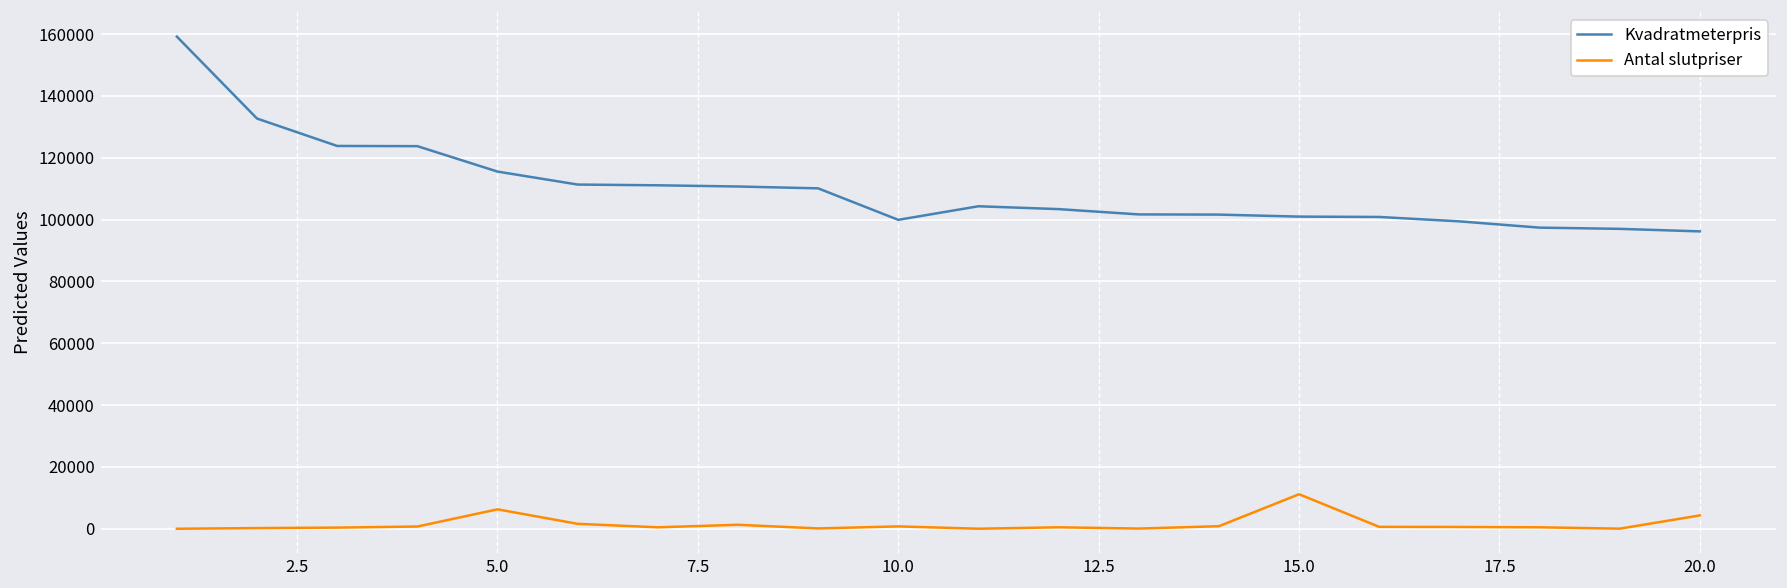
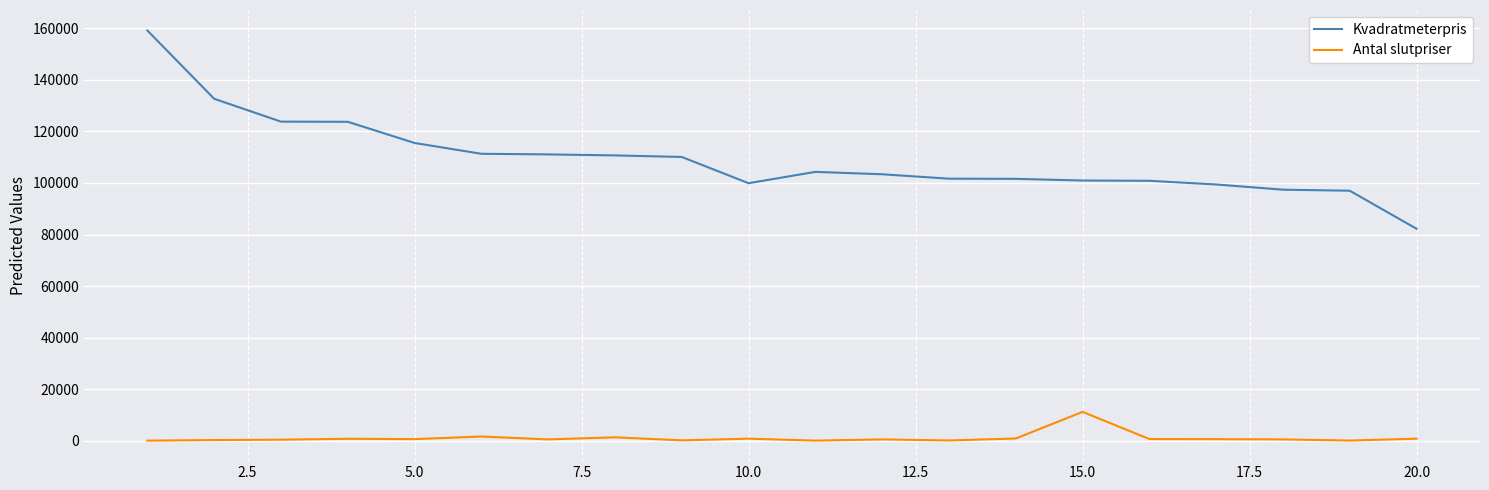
  {
    "Kvadratmeterpris": {
      "5.0": 116000,
      "10.0": 100000,
      "15.0": 101000,
-     "20.0": 96000
+     "20.0": 82000
    },
    "Antal slutpriser": {
-     "5.0": 6000,
+     "5.0": 1000,
      "10.0": 1000,
      "15.0": 11000,
-     "20.0": 4000
+     "20.0": 1000
    }
  }
